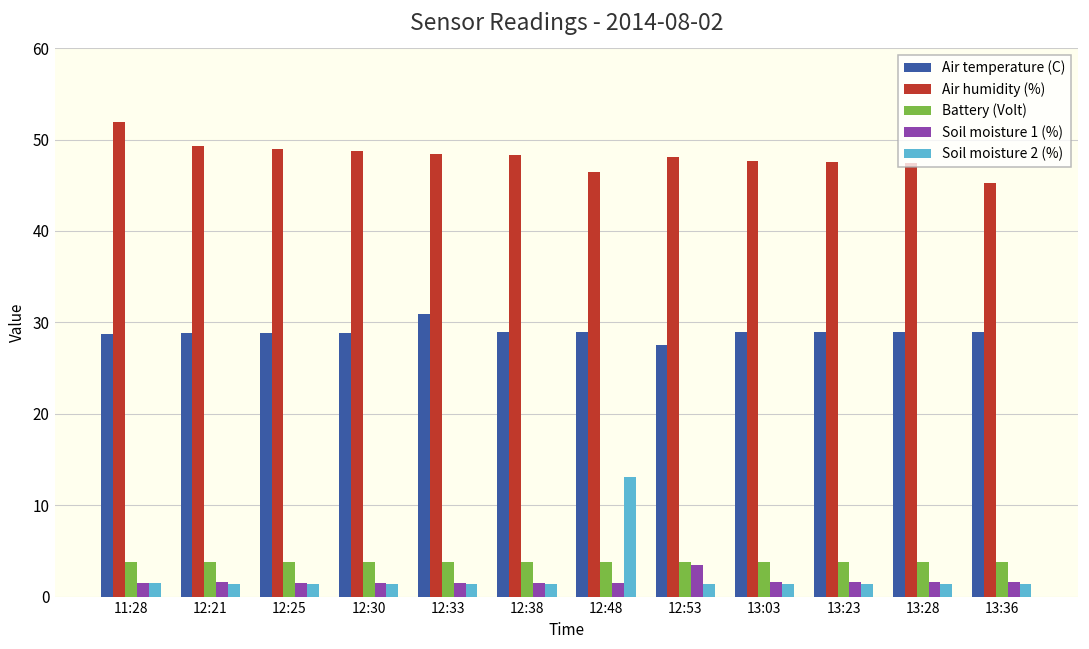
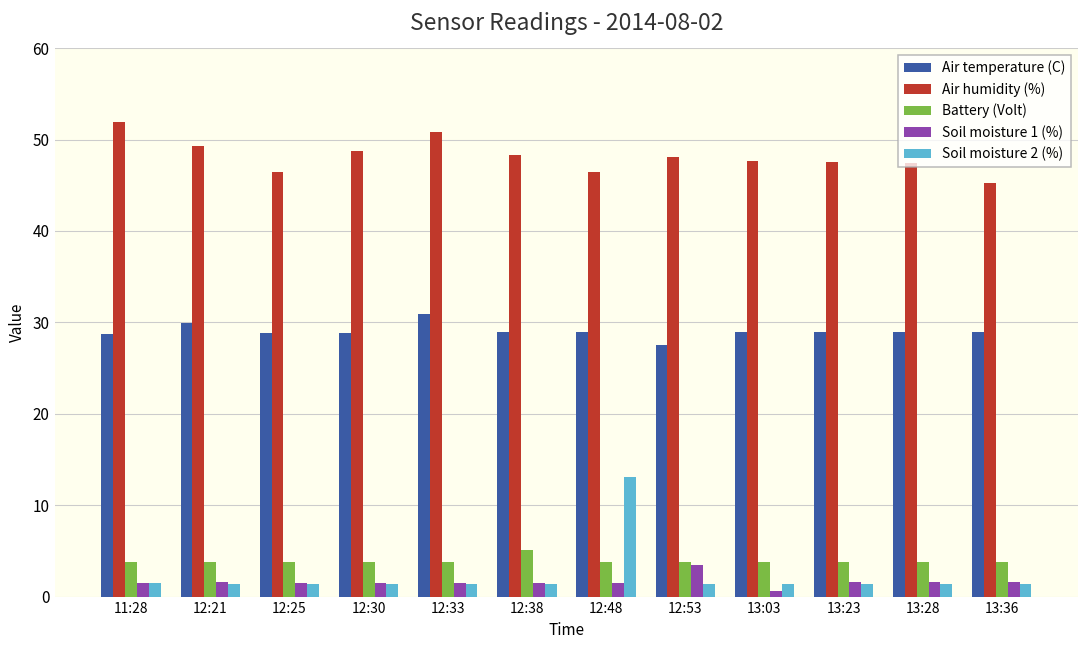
  {
    "Air temperature (C)": {
      "11:28": 29,
-     "12:21": 29,
+     "12:21": 30,
      "12:25": 29,
      "12:30": 29,
      "12:33": 31,
      "12:38": 29,
      "12:48": 29,
      "12:53": 28,
      "13:03": 29,
      "13:23": 29,
      "13:28": 29,
      "13:36": 29
    },
    "Air humidity (%)": {
      "11:28": 52,
      "12:21": 49,
-     "12:25": 49,
+     "12:25": 46,
      "12:30": 49,
-     "12:33": 48,
+     "12:33": 51,
      "12:38": 48,
      "12:48": 47,
      "12:53": 48,
      "13:03": 48,
      "13:23": 48,
      "13:36": 45
    },
    "Battery (Volt)": {
      "11:28": 4,
      "12:21": 4,
      "12:25": 4,
      "12:30": 4,
      "12:33": 4,
-     "12:38": 4,
+     "12:38": 5,
      "12:48": 4,
      "12:53": 4,
      "13:03": 4,
      "13:23": 4,
      "13:28": 4,
      "13:36": 4
    },
    "Soil moisture 1 (%)": {
      "11:28": 2,
      "12:21": 2,
      "12:25": 2,
      "12:30": 2,
      "12:33": 2,
      "12:38": 2,
      "12:48": 2,
      "12:53": 4,
-     "13:03": 2,
+     "13:03": 1,
      "13:23": 2,
      "13:28": 2,
      "13:36": 2
    },
    "Soil moisture 2 (%)": {
      "11:28": 2,
      "12:21": 1,
      "12:25": 1,
      "12:30": 1,
      "12:33": 1,
      "12:38": 1,
      "12:48": 13,
      "12:53": 1,
      "13:03": 1,
      "13:23": 1,
      "13:28": 1,
      "13:36": 1
    }
  }
